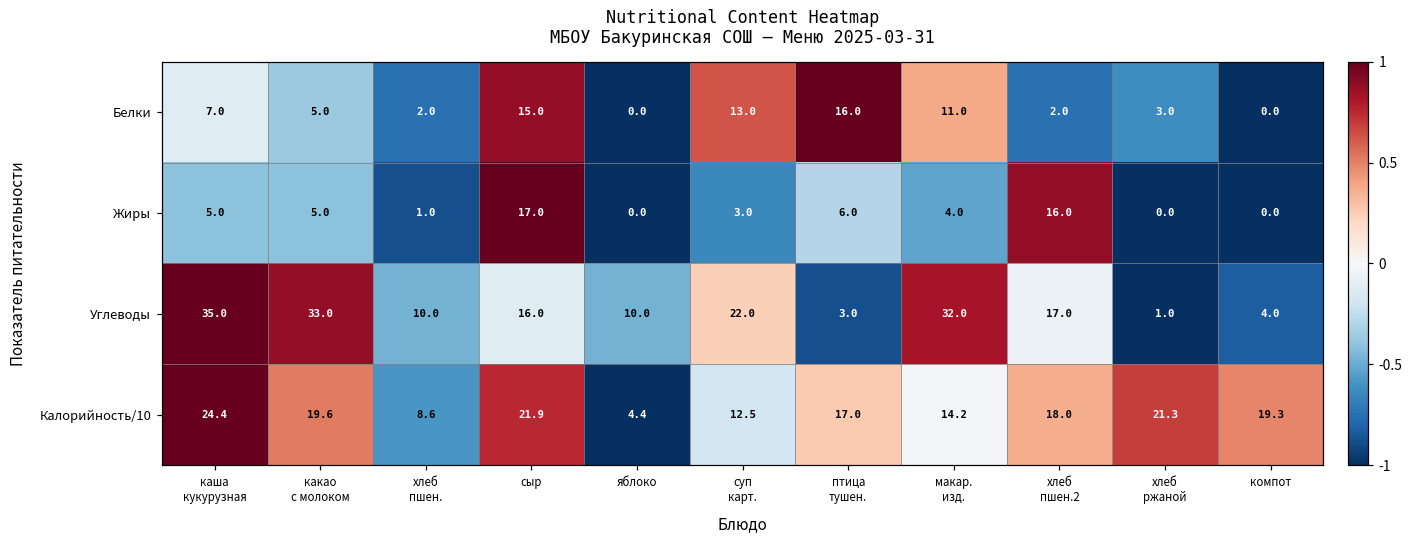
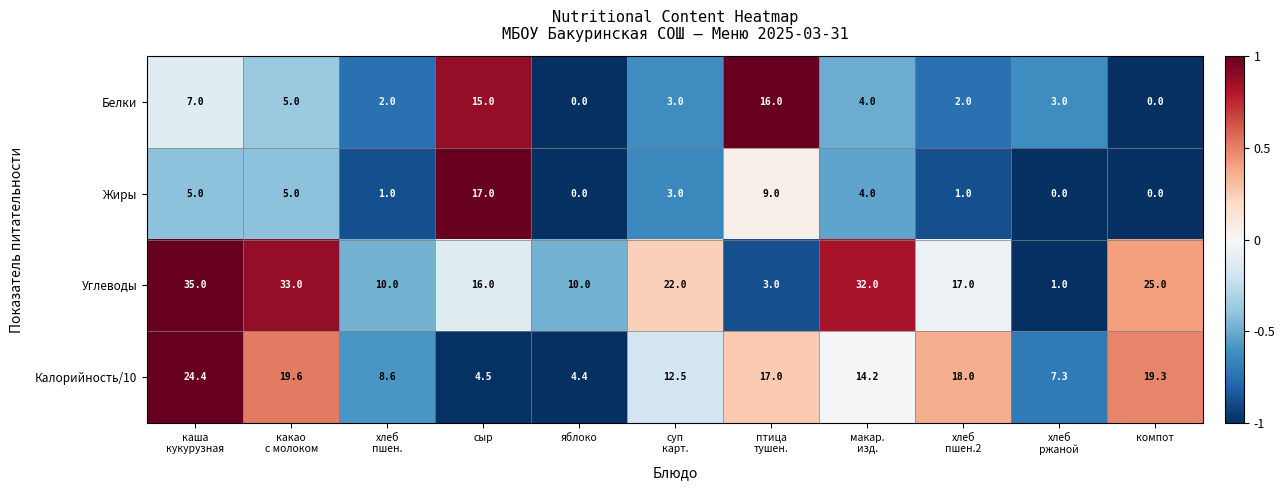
  {
    "Белки": {
      "каша кукурузная": 7.0,
      "какао с молоком": 5.0,
      "хлеб пшен.": 2.0,
      "сыр": 15.0,
      "яблоко": 0.0,
-     "суп карт.": 13.0,
+     "суп карт.": 3.0,
      "птица тушен.": 16.0,
-     "макар. изд.": 11.0,
+     "макар. изд.": 4.0,
      "хлеб пшен.2": 2.0,
      "хлеб ржаной": 3.0,
      "компот": 0.0
    },
    "Жиры": {
      "каша кукурузная": 5.0,
      "какао с молоком": 5.0,
      "хлеб пшен.": 1.0,
      "сыр": 17.0,
      "яблоко": 0.0,
      "суп карт.": 3.0,
-     "птица тушен.": 6.0,
+     "птица тушен.": 9.0,
      "макар. изд.": 4.0,
-     "хлеб пшен.2": 16.0,
+     "хлеб пшен.2": 1.0,
      "хлеб ржаной": 0.0,
      "компот": 0.0
    },
    "Углеводы": {
      "каша кукурузная": 35.0,
      "какао с молоком": 33.0,
      "хлеб пшен.": 10.0,
      "сыр": 16.0,
      "яблоко": 10.0,
      "суп карт.": 22.0,
      "птица тушен.": 3.0,
      "макар. изд.": 32.0,
      "хлеб пшен.2": 17.0,
      "хлеб ржаной": 1.0,
-     "компот": 4.0
+     "компот": 25.0
    },
    "Калорийность/10": {
      "каша кукурузная": 24.4,
      "какао с молоком": 19.6,
      "хлеб пшен.": 8.6,
-     "сыр": 21.9,
+     "сыр": 4.5,
      "яблоко": 4.4,
      "суп карт.": 12.5,
      "птица тушен.": 17.0,
      "макар. изд.": 14.2,
      "хлеб пшен.2": 18.0,
-     "хлеб ржаной": 21.3,
+     "хлеб ржаной": 7.3,
      "компот": 19.3
    }
  }
